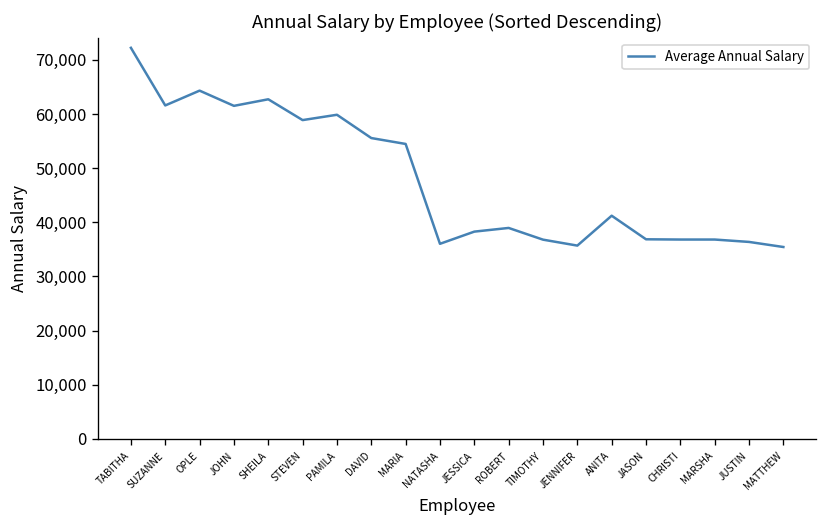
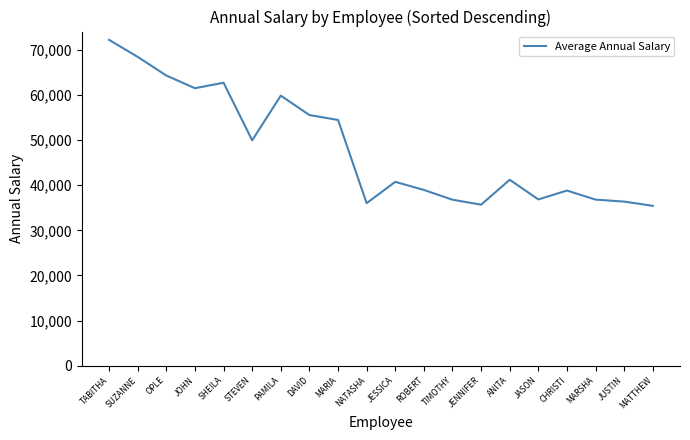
  {
    "TABITHA": "72,000",
-   "SUZANNE": "62,000",
+   "SUZANNE": "68,000",
    "OPLE": "64,000",
    "JOHN": "61,000",
    "SHEILA": "63,000",
-   "STEVEN": "59,000",
+   "STEVEN": "50,000",
    "PAMILA": "60,000",
    "DAVID": "56,000",
    "MARIA": "54,000",
    "NATASHA": "36,000",
-   "JESSICA": "38,000",
+   "JESSICA": "41,000",
    "ROBERT": "39,000",
    "TIMOTHY": "37,000",
    "JENNIFER": "36,000",
    "ANITA": "41,000",
    "JASON": "37,000",
-   "CHRISTI": "37,000",
+   "CHRISTI": "39,000",
    "MARSHA": "37,000",
    "JUSTIN": "36,000",
    "MATTHEW": "35,000"
  }
